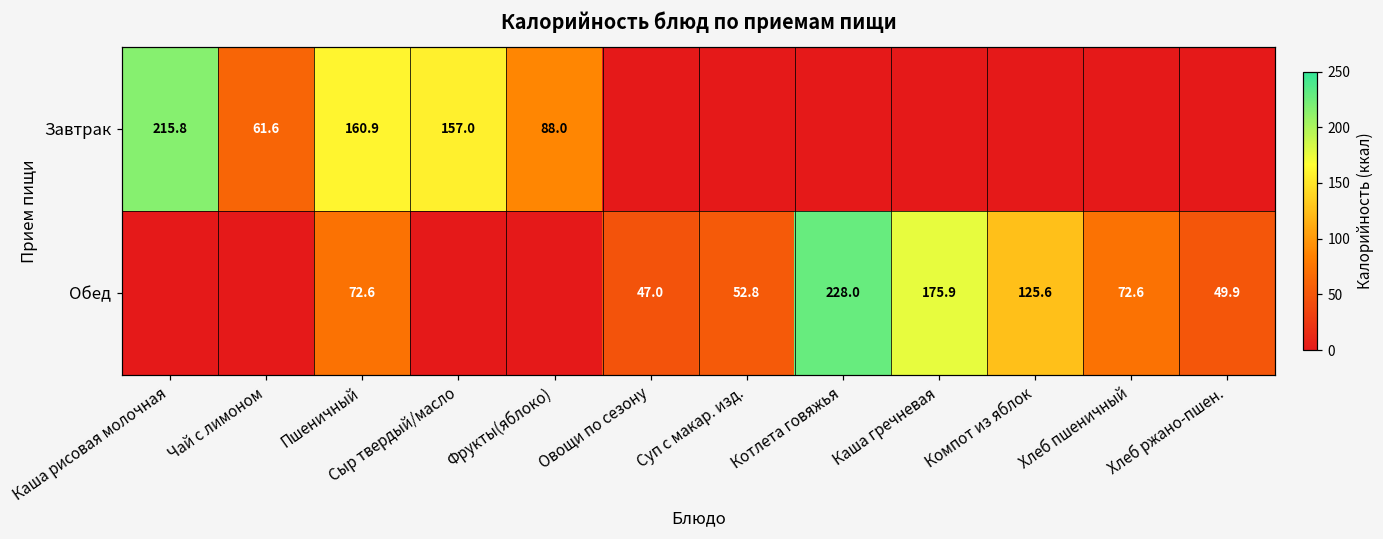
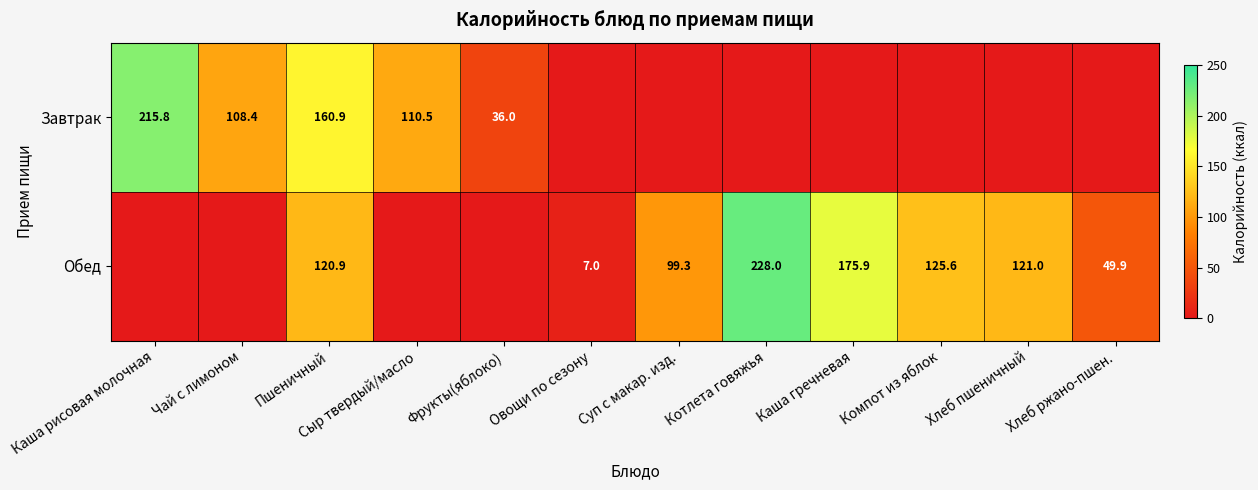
  {
    "Завтрак": {
      "Каша рисовая молочная": 215.8,
-     "Чай с лимоном": 61.6,
+     "Чай с лимоном": 108.4,
      "Пшеничный": 160.9,
-     "Сыр твердый/масло": 157.0,
-     "Фрукты(яблоко)": 88.0
+     "Сыр твердый/масло": 110.5,
+     "Фрукты(яблоко)": 36.0
    },
    "Обед": {
-     "Пшеничный": 72.6,
-     "Овощи по сезону": 47.0,
-     "Суп с макар. изд.": 52.8,
+     "Пшеничный": 120.9,
+     "Овощи по сезону": 7.0,
+     "Суп с макар. изд.": 99.3,
      "Котлета говяжья": 228.0,
      "Каша гречневая": 175.9,
      "Компот из яблок": 125.6,
-     "Хлеб пшеничный": 72.6,
+     "Хлеб пшеничный": 121.0,
      "Хлеб ржано-пшен.": 49.9
    }
  }
